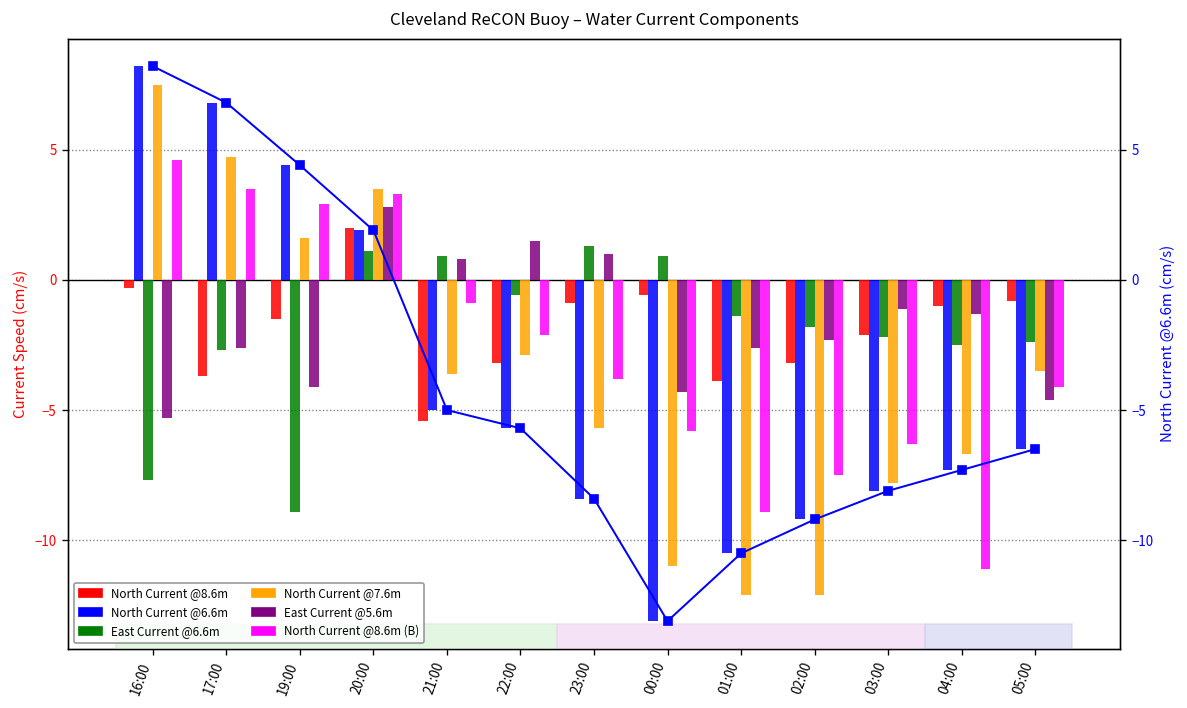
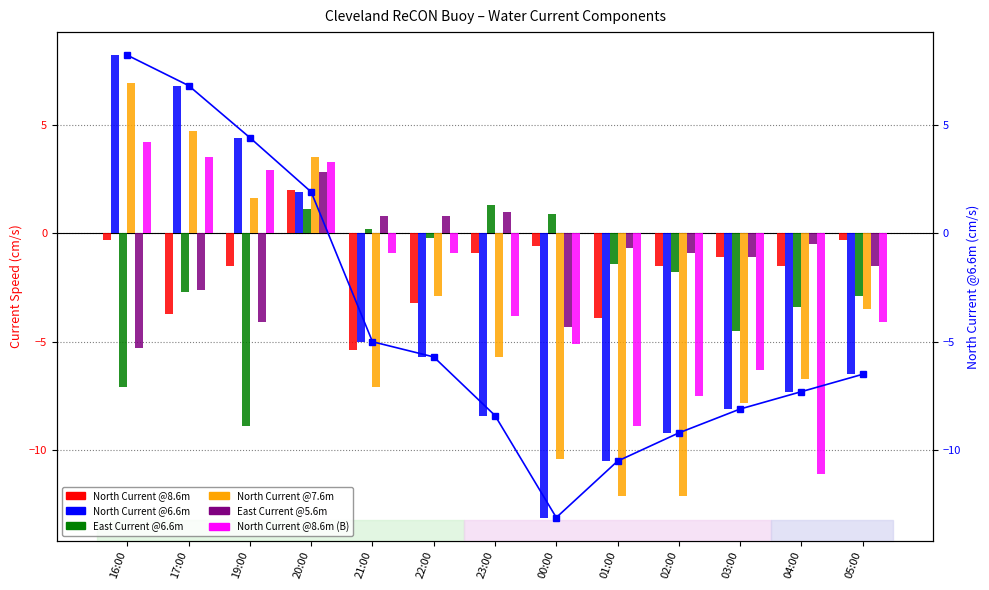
  {
    "North Current @8.6m": {
      "16:00": -0.3,
      "17:00": -3.7,
      "19:00": -1.5,
      "20:00": 2.0,
      "21:00": -5.4,
      "22:00": -3.2,
      "23:00": -0.9,
      "00:00": -0.6,
      "01:00": -3.9,
-     "02:00": -3.2,
-     "03:00": -2.1,
-     "04:00": -1.0,
-     "05:00": -0.8
+     "02:00": -1.5,
+     "03:00": -1.1,
+     "04:00": -1.5,
+     "05:00": -0.3
    },
    "East Current @6.6m": {
-     "16:00": -7.7,
+     "16:00": -7.1,
      "17:00": -2.7,
      "19:00": -8.9,
      "20:00": 1.1,
-     "21:00": 0.9,
-     "22:00": -0.6,
+     "21:00": 0.2,
+     "22:00": -0.2,
      "23:00": 1.3,
      "00:00": 0.9,
      "01:00": -1.4,
      "02:00": -1.8,
-     "03:00": -2.2,
-     "04:00": -2.5,
-     "05:00": -2.4
+     "03:00": -4.5,
+     "04:00": -3.4,
+     "05:00": -2.9
    },
    "North Current @7.6m": {
-     "16:00": 7.5,
+     "16:00": 6.9,
      "17:00": 4.7,
      "19:00": 1.6,
      "20:00": 3.5,
-     "21:00": -3.6,
+     "21:00": -7.1,
      "22:00": -2.9,
      "23:00": -5.7,
-     "00:00": -11.0,
+     "00:00": -10.4,
      "01:00": -12.1,
      "02:00": -12.1,
      "03:00": -7.8,
      "04:00": -6.7,
      "05:00": -3.5
    },
    "East Current @5.6m": {
      "16:00": -5.3,
      "17:00": -2.6,
      "19:00": -4.1,
      "20:00": 2.8,
      "21:00": 0.8,
-     "22:00": 1.5,
+     "22:00": 0.8,
      "23:00": 1.0,
      "00:00": -4.3,
-     "01:00": -2.6,
-     "02:00": -2.3,
+     "01:00": -0.7,
+     "02:00": -0.9,
      "03:00": -1.1,
-     "04:00": -1.3,
-     "05:00": -4.6
+     "04:00": -0.5,
+     "05:00": -1.5
    },
    "North Current @8.6m (B)": {
-     "16:00": 4.6,
+     "16:00": 4.2,
      "17:00": 3.5,
      "19:00": 2.9,
      "20:00": 3.3,
      "21:00": -0.9,
-     "22:00": -2.1,
+     "22:00": -0.9,
      "23:00": -3.8,
-     "00:00": -5.8,
+     "00:00": -5.1,
      "01:00": -8.9,
      "02:00": -7.5,
      "03:00": -6.3,
      "04:00": -11.1,
      "05:00": -4.1
    }
  }
